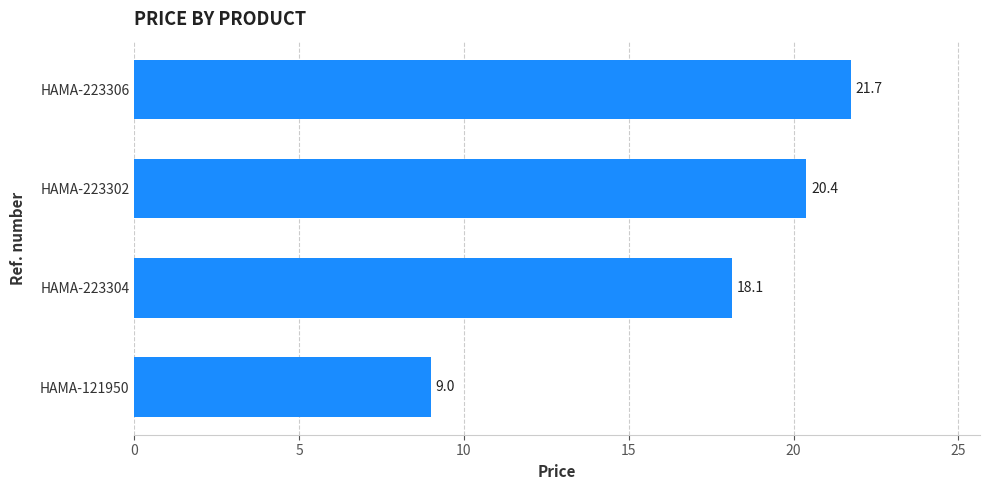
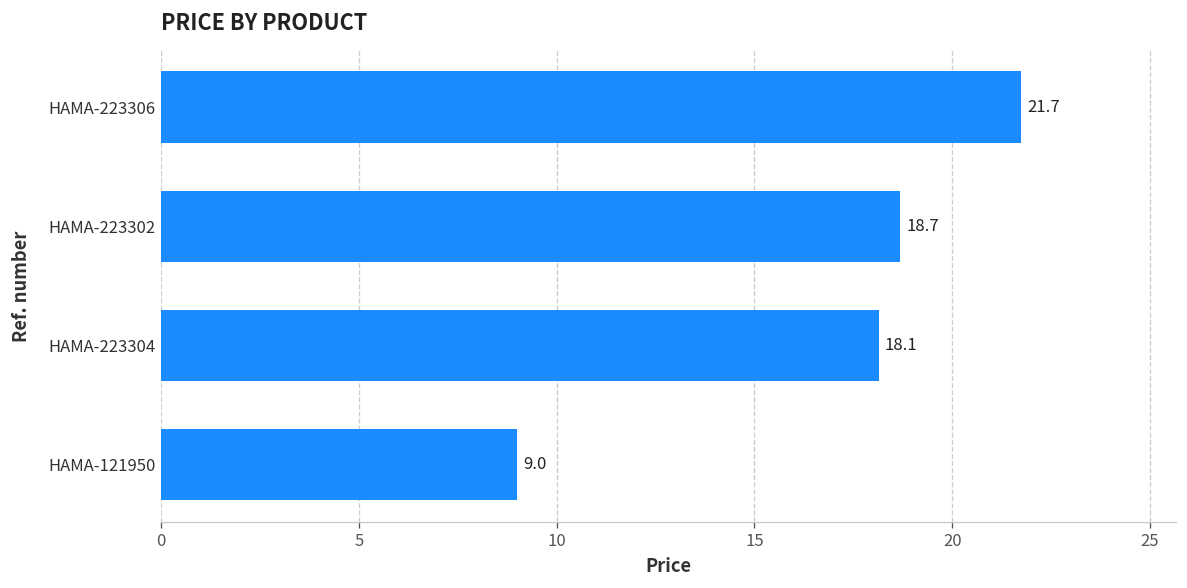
  {
    "HAMA-223306": 21.7,
-   "HAMA-223302": 20.4,
+   "HAMA-223302": 18.7,
    "HAMA-223304": 18.1,
    "HAMA-121950": 9.0
  }
